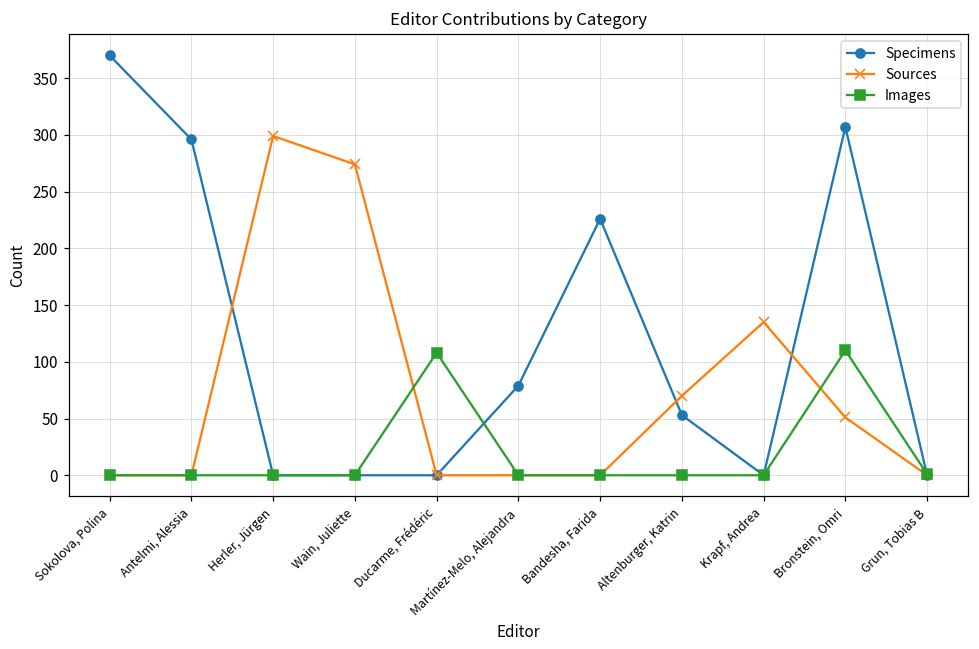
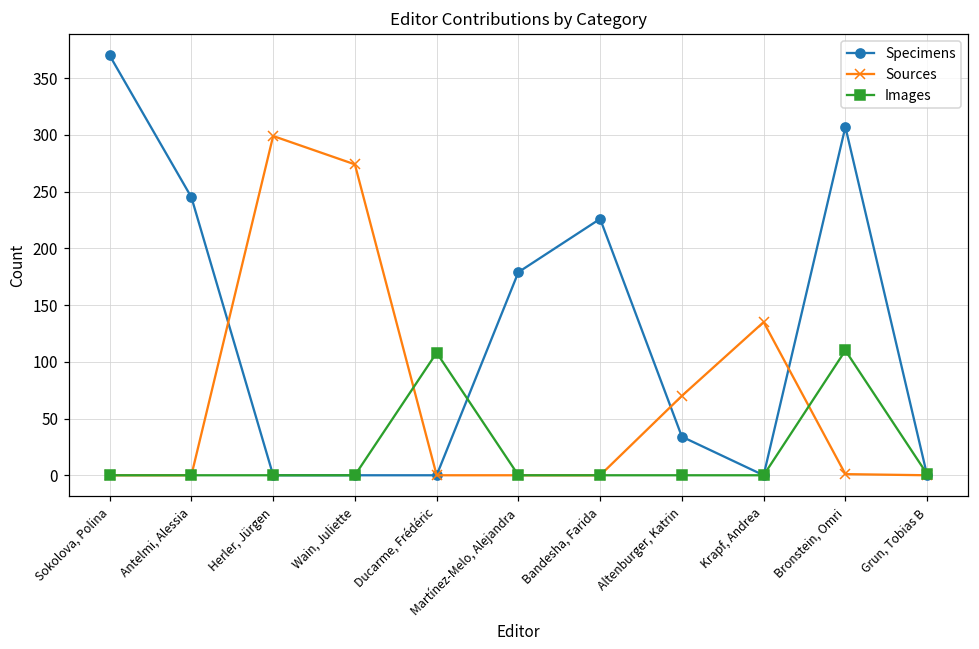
  {
    "Specimens": {
      "Sokolova, Polina": 370,
-     "Antelmi, Alessia": 296,
-     "Martínez-Melo, Alejandra": 79,
+     "Antelmi, Alessia": 245,
+     "Martínez-Melo, Alejandra": 179,
      "Bandesha, Farida": 226,
-     "Altenburger, Katrin": 53,
+     "Altenburger, Katrin": 34,
      "Bronstein, Omri": 307
    },
    "Sources": {
      "Herler, Jürgen": 299,
      "Wain, Juliette": 274,
      "Altenburger, Katrin": 70,
      "Krapf, Andrea": 135,
-     "Bronstein, Omri": 51
+     "Bronstein, Omri": 1
    },
    "Images": {
      "Ducarme, Frédéric": 108,
      "Altenburger, Katrin": 0,
      "Bronstein, Omri": 110
    }
  }
